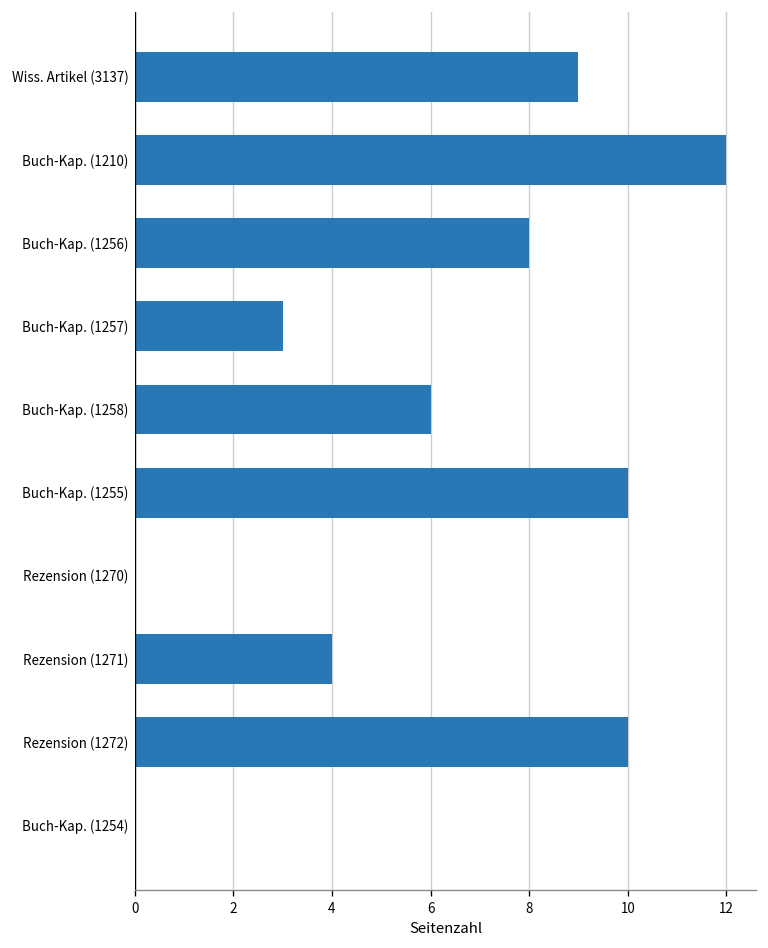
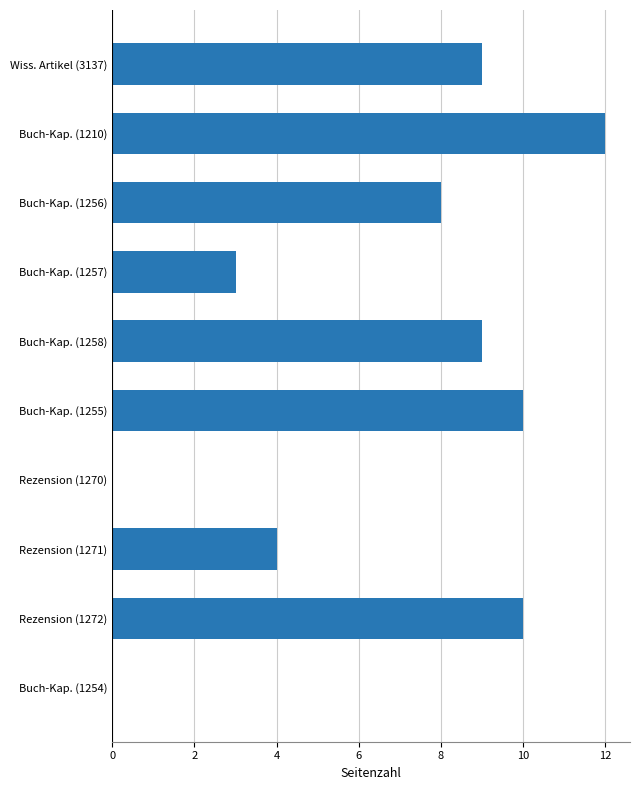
  {
    "Wiss. Artikel (3137)": 9,
    "Buch-Kap. (1210)": 12,
    "Buch-Kap. (1256)": 8,
    "Buch-Kap. (1257)": 3,
-   "Buch-Kap. (1258)": 6,
+   "Buch-Kap. (1258)": 9,
    "Buch-Kap. (1255)": 10,
    "Rezension (1270)": 0,
    "Rezension (1271)": 4,
    "Rezension (1272)": 10,
    "Buch-Kap. (1254)": 0
  }
